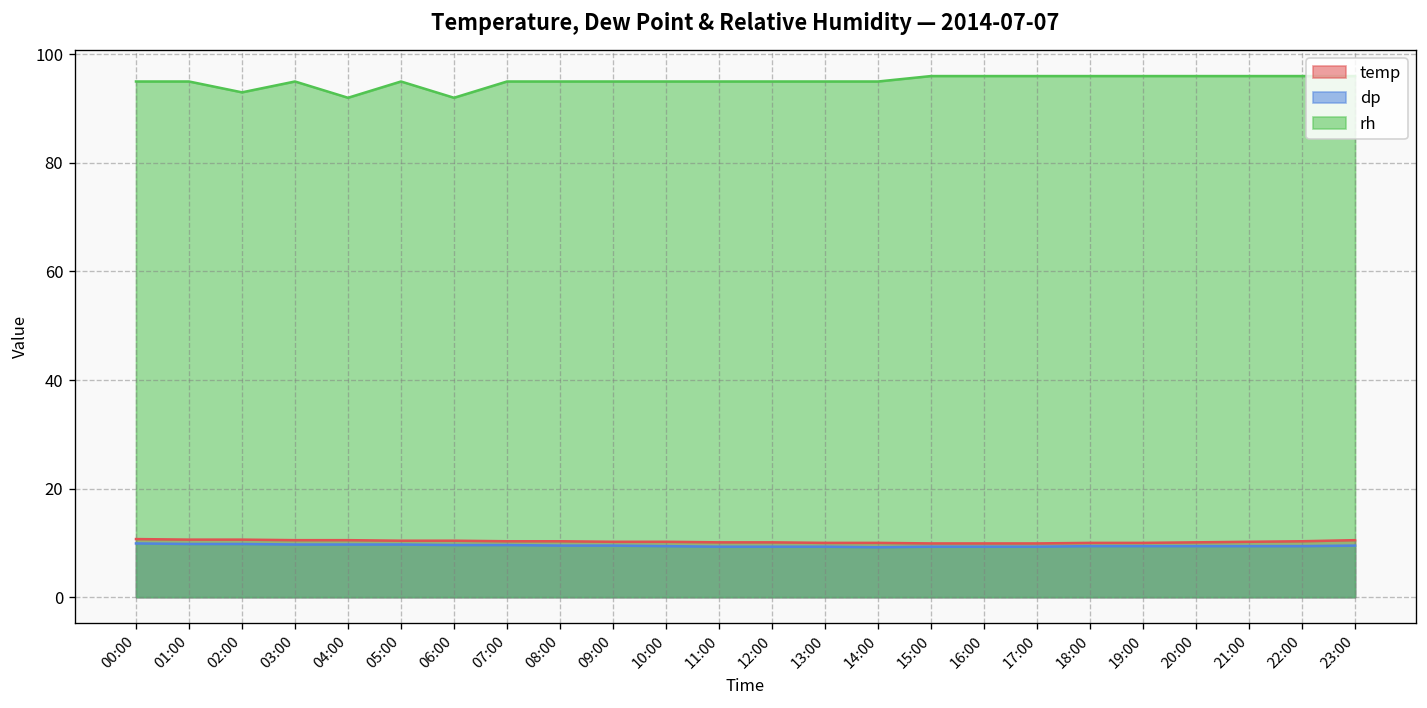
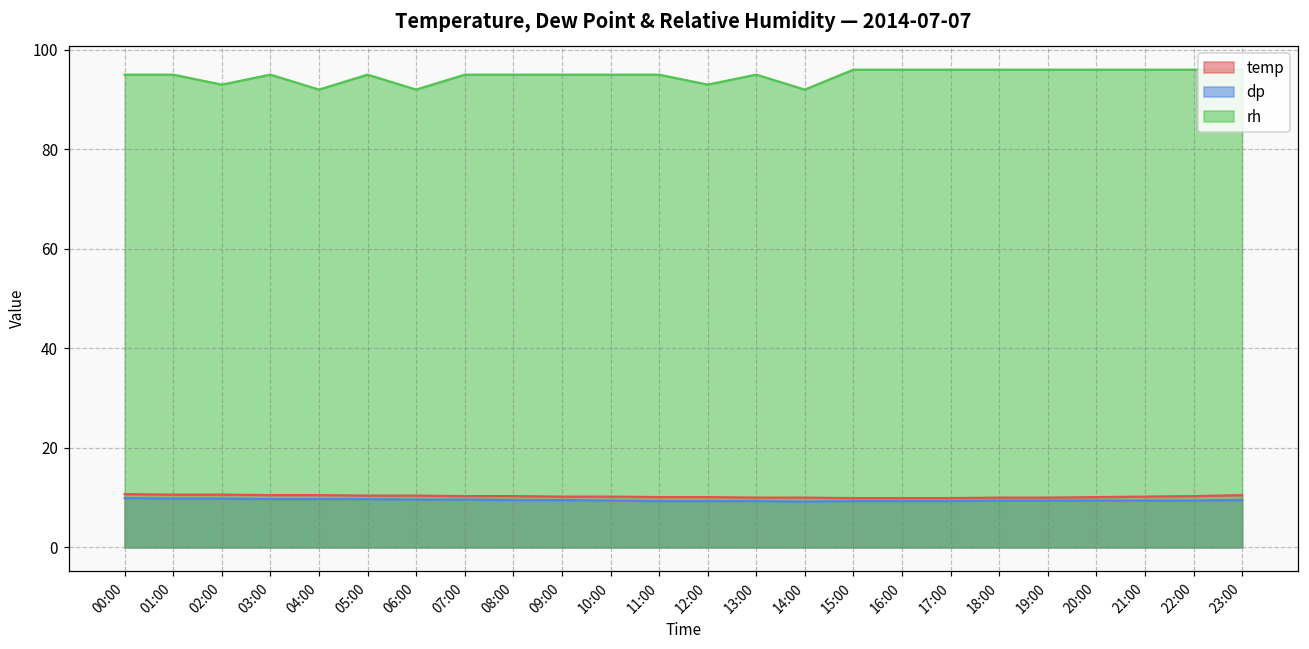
  {
    "temp": {
      "00:00": 11,
      "01:00": 11,
      "02:00": 11,
      "03:00": 11,
      "04:00": 11,
      "05:00": 10,
      "06:00": 10,
      "07:00": 10,
      "08:00": 10,
      "09:00": 10,
      "10:00": 10,
      "11:00": 10,
      "12:00": 10,
      "13:00": 10,
      "14:00": 10,
      "15:00": 10,
      "16:00": 10,
      "17:00": 10,
      "18:00": 10,
      "19:00": 10,
      "20:00": 10,
      "21:00": 10,
      "22:00": 10,
      "23:00": 11
    },
    "dp": {
      "00:00": 10,
      "01:00": 10,
      "02:00": 10,
      "03:00": 10,
      "04:00": 10,
      "05:00": 10,
      "06:00": 10,
      "07:00": 10,
      "08:00": 10,
      "09:00": 10,
      "10:00": 9,
      "11:00": 9,
      "12:00": 9,
      "13:00": 9,
      "14:00": 9,
      "15:00": 9,
      "16:00": 9,
      "17:00": 9,
      "18:00": 9,
      "19:00": 9,
      "20:00": 9,
      "21:00": 9,
      "22:00": 9,
      "23:00": 10
    },
    "rh": {
      "00:00": 95,
      "01:00": 95,
      "02:00": 93,
      "03:00": 95,
      "04:00": 92,
      "05:00": 95,
      "06:00": 92,
      "07:00": 95,
      "08:00": 95,
      "09:00": 95,
      "10:00": 95,
      "11:00": 95,
-     "12:00": 95,
+     "12:00": 93,
      "13:00": 95,
-     "14:00": 95,
+     "14:00": 92,
      "15:00": 96,
      "16:00": 96,
      "17:00": 96,
      "18:00": 96,
      "19:00": 96,
      "20:00": 96,
      "21:00": 96,
      "22:00": 96
    }
  }
